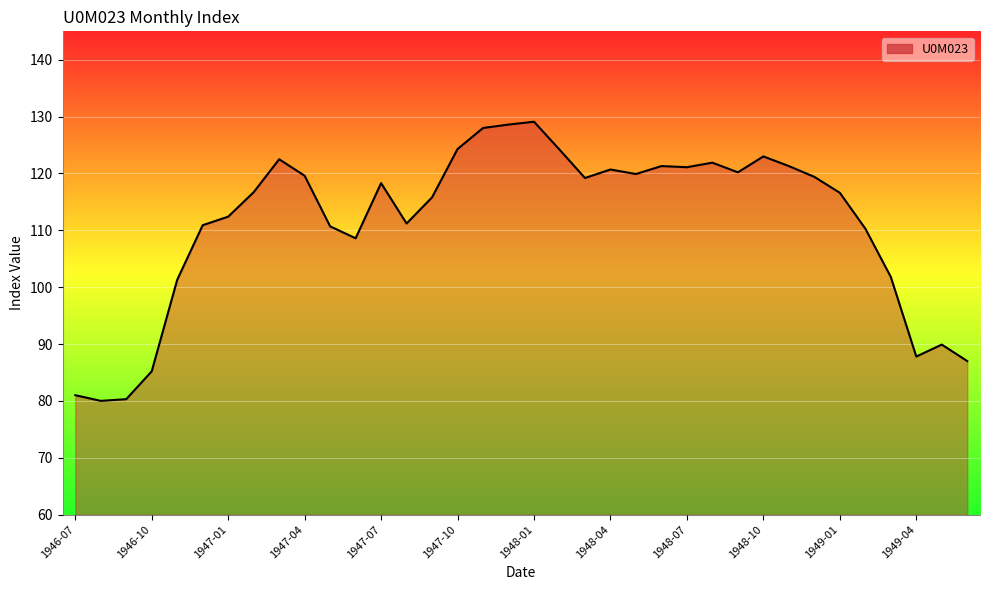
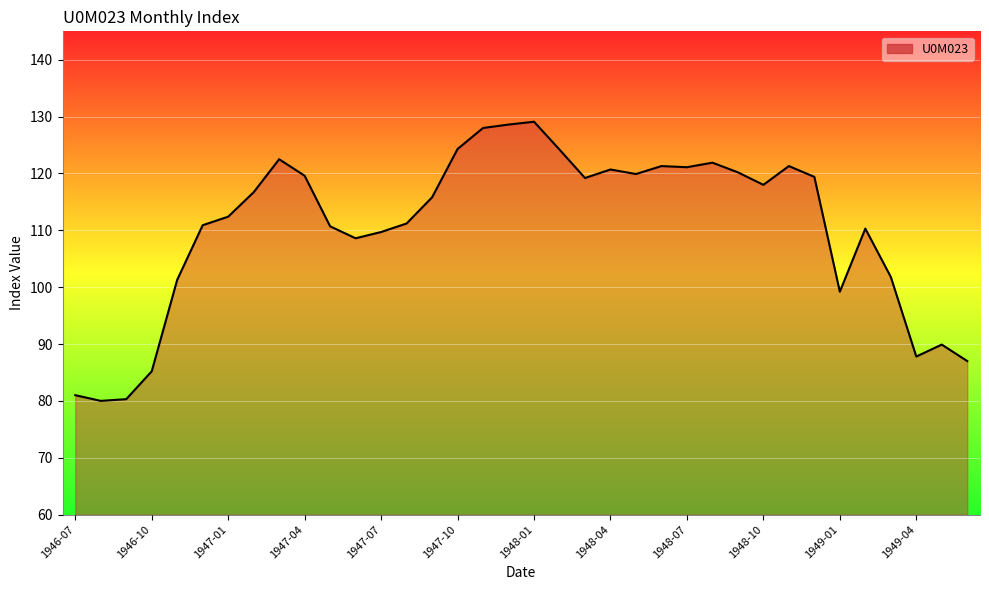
  {
    "1946-07": 81,
    "1946-10": 85,
    "1947-01": 112,
    "1947-04": 120,
-   "1947-07": 118,
+   "1947-07": 110,
    "1947-10": 124,
    "1948-01": 129,
    "1948-04": 121,
    "1948-07": 121,
-   "1948-10": 123,
-   "1949-01": 117,
+   "1948-10": 118,
+   "1949-01": 99,
    "1949-04": 88
  }
